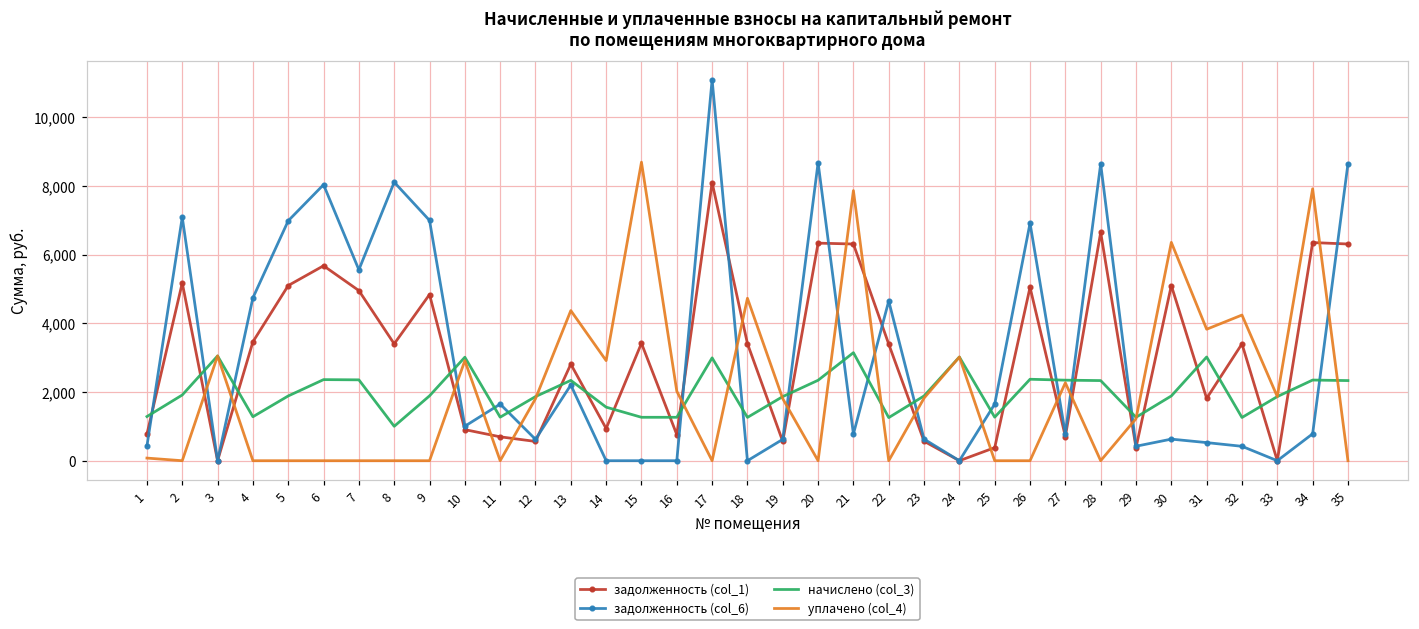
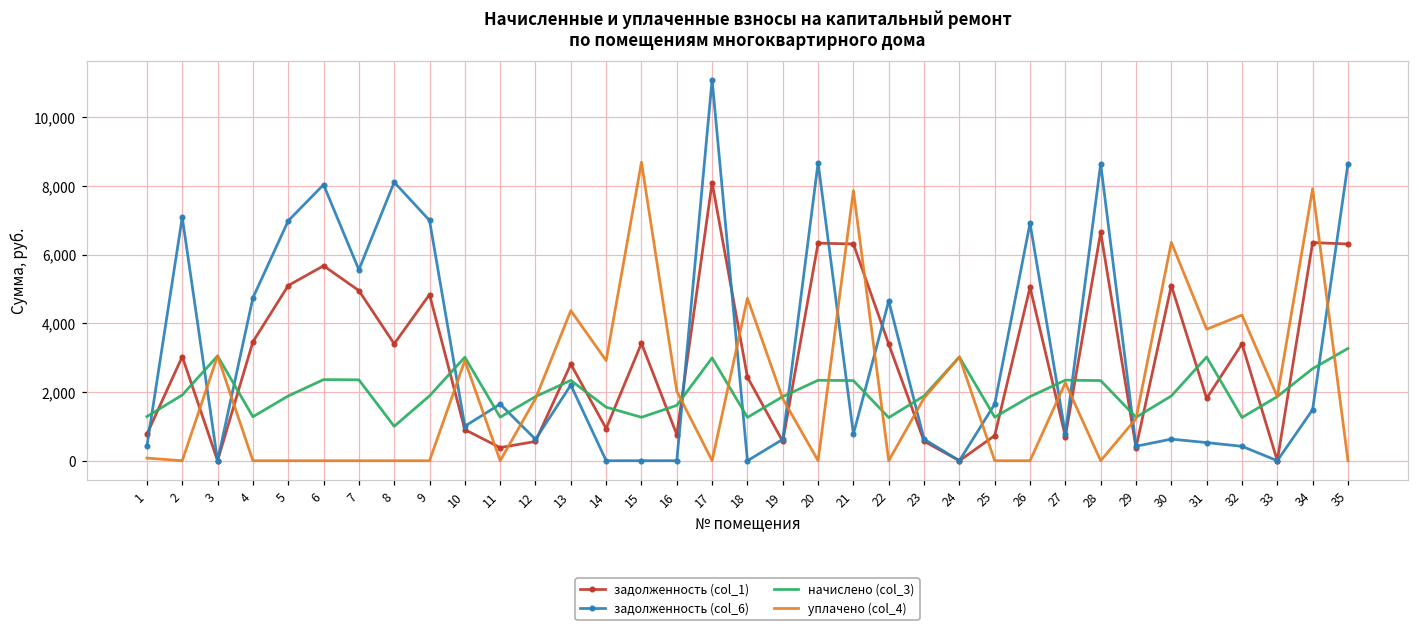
  {
    "задолженность (col_1)": {
      "1": "800",
-     "2": "5,200",
+     "2": "3,000",
      "4": "3,500",
      "5": "5,100",
      "6": "5,700",
      "7": "5,000",
      "8": "3,400",
      "9": "4,800",
      "10": "900",
-     "11": "700",
+     "11": "400",
      "13": "2,800",
      "14": "900",
      "15": "3,400",
      "16": "800",
      "17": "8,100",
-     "18": "3,400",
+     "18": "2,400",
      "20": "6,300",
      "21": "6,300",
      "22": "3,400",
-     "25": "400",
+     "25": "700",
      "26": "5,100",
      "28": "6,700",
      "30": "5,100",
      "31": "1,800",
      "32": "3,400",
      "34": "6,400",
      "35": "6,300"
    },
    "задолженность (col_6)": {
      "1": "400",
      "2": "7,100",
      "4": "4,700",
      "5": "7,000",
      "6": "8,000",
      "7": "5,600",
      "8": "8,100",
      "9": "7,000",
      "10": "1,000",
      "11": "1,600",
      "13": "2,200",
      "14": "0",
      "15": "0",
      "16": "0",
      "17": "11,100",
      "18": "0",
      "20": "8,700",
      "21": "800",
      "22": "4,700",
      "25": "1,600",
      "26": "6,900",
      "28": "8,600",
      "30": "600",
      "31": "500",
      "32": "400",
-     "34": "800",
+     "34": "1,500",
      "35": "8,600"
    },
    "начислено (col_3)": {
      "1": "1,300",
      "2": "1,900",
      "4": "1,300",
      "5": "1,900",
      "6": "2,400",
      "7": "2,400",
      "8": "1,000",
      "9": "1,900",
      "10": "3,000",
      "11": "1,300",
      "13": "2,300",
      "14": "1,600",
      "15": "1,300",
-     "16": "1,300",
+     "16": "1,600",
      "17": "3,000",
      "18": "1,300",
      "20": "2,300",
-     "21": "3,100",
+     "21": "2,300",
      "22": "1,300",
      "25": "1,300",
-     "26": "2,400",
+     "26": "1,900",
      "28": "2,300",
      "30": "1,900",
      "31": "3,000",
      "32": "1,300",
-     "34": "2,300",
-     "35": "2,300"
+     "34": "2,700",
+     "35": "3,300"
    },
    "уплачено (col_4)": {
      "1": "100",
      "2": "0",
      "4": "0",
      "5": "0",
      "6": "0",
      "7": "0",
      "8": "0",
      "9": "0",
      "10": "2,900",
      "11": "0",
      "13": "4,400",
      "14": "2,900",
      "15": "8,700",
      "16": "2,000",
      "17": "0",
      "18": "4,700",
      "20": "0",
      "21": "7,900",
      "22": "0",
      "25": "0",
      "26": "0",
      "28": "0",
      "30": "6,400",
      "31": "3,800",
      "32": "4,200",
      "34": "7,900",
      "35": "0"
    }
  }
